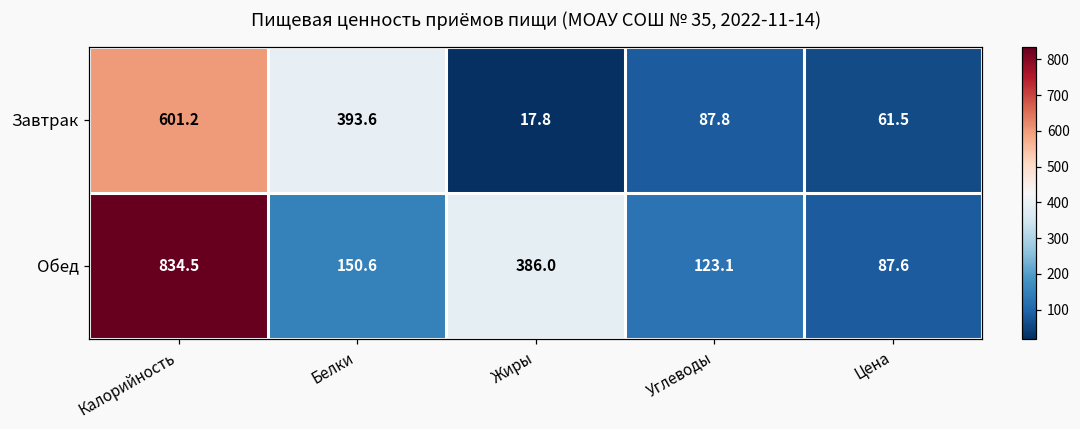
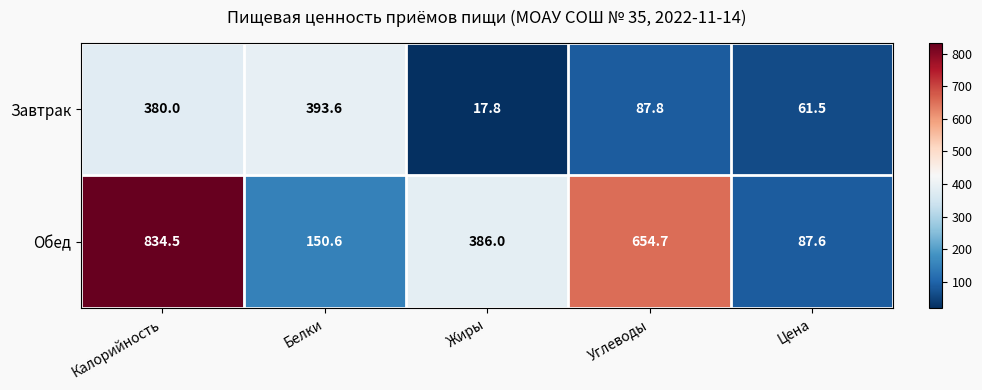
  {
    "Завтрак": {
-     "Калорийность": 601.2,
+     "Калорийность": 380.0,
      "Белки": 393.6,
      "Жиры": 17.8,
      "Углеводы": 87.8,
      "Цена": 61.5
    },
    "Обед": {
      "Калорийность": 834.5,
      "Белки": 150.6,
      "Жиры": 386.0,
-     "Углеводы": 123.1,
+     "Углеводы": 654.7,
      "Цена": 87.6
    }
  }
